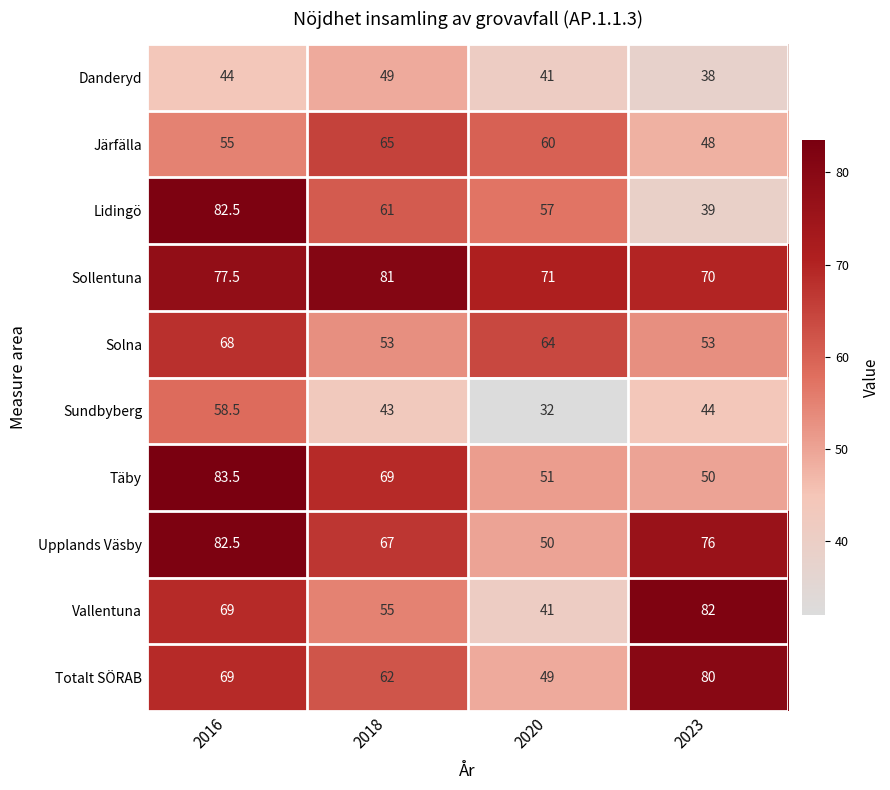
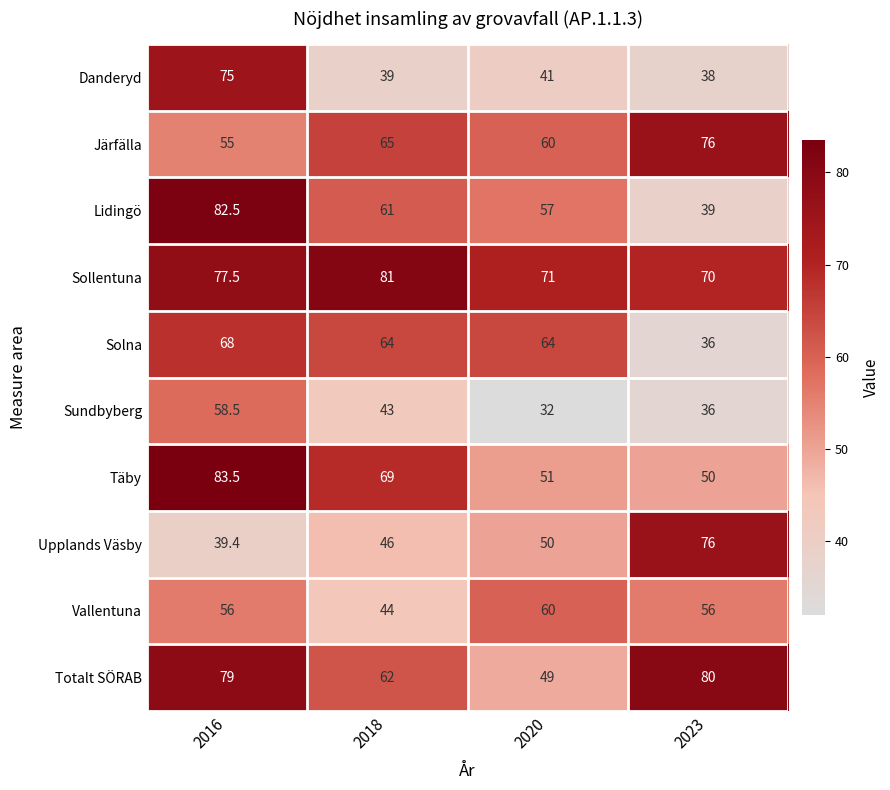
  {
    "Danderyd": {
-     "2016": 44,
-     "2018": 49,
+     "2016": 75,
+     "2018": 39,
      "2020": 41,
      "2023": 38
    },
    "Järfälla": {
      "2016": 55,
      "2018": 65,
      "2020": 60,
-     "2023": 48
+     "2023": 76
    },
    "Lidingö": {
      "2016": 82.5,
      "2018": 61,
      "2020": 57,
      "2023": 39
    },
    "Sollentuna": {
      "2016": 77.5,
      "2018": 81,
      "2020": 71,
      "2023": 70
    },
    "Solna": {
      "2016": 68,
-     "2018": 53,
+     "2018": 64,
      "2020": 64,
-     "2023": 53
+     "2023": 36
    },
    "Sundbyberg": {
      "2016": 58.5,
      "2018": 43,
      "2020": 32,
-     "2023": 44
+     "2023": 36
    },
    "Täby": {
      "2016": 83.5,
      "2018": 69,
      "2020": 51,
      "2023": 50
    },
    "Upplands Väsby": {
-     "2016": 82.5,
-     "2018": 67,
+     "2016": 39.4,
+     "2018": 46,
      "2020": 50,
      "2023": 76
    },
    "Vallentuna": {
-     "2016": 69,
-     "2018": 55,
-     "2020": 41,
-     "2023": 82
+     "2016": 56,
+     "2018": 44,
+     "2020": 60,
+     "2023": 56
    },
    "Totalt SÖRAB": {
-     "2016": 69,
+     "2016": 79,
      "2018": 62,
      "2020": 49,
      "2023": 80
    }
  }
